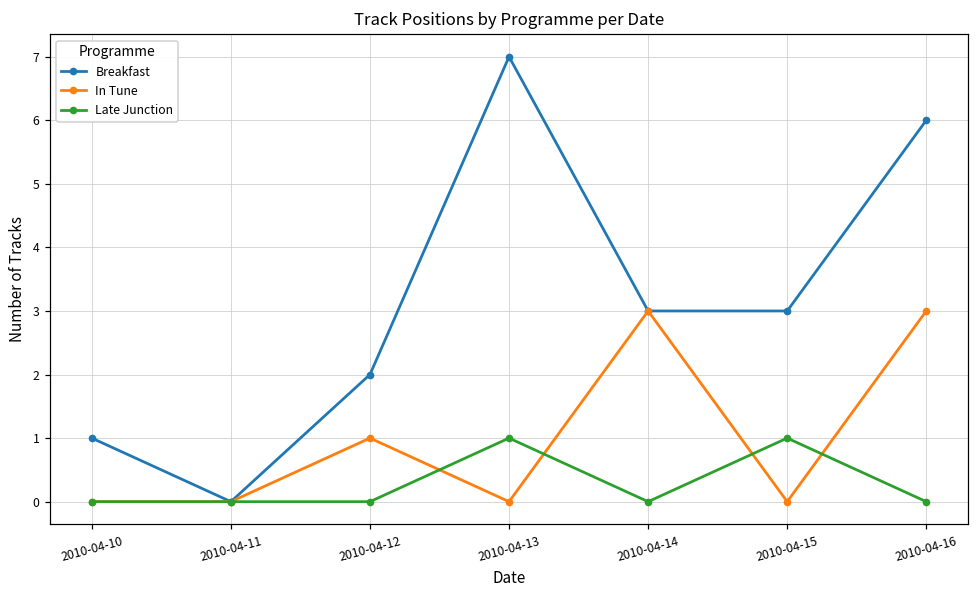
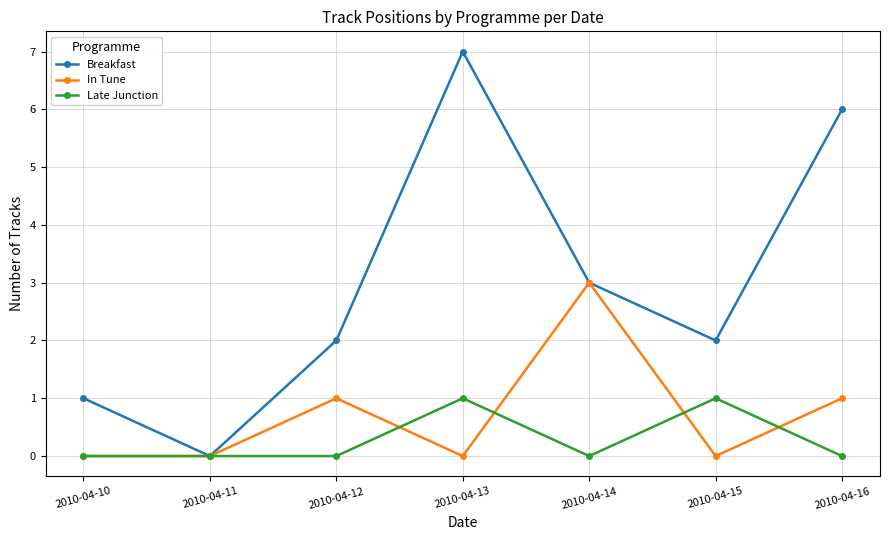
  {
    "Breakfast": {
      "2010-04-10": 1,
      "2010-04-12": 2,
      "2010-04-13": 7,
-     "2010-04-15": 3,
+     "2010-04-15": 2,
      "2010-04-16": 6
    },
    "In Tune": {
      "2010-04-12": 1,
      "2010-04-13": 0,
      "2010-04-15": 0,
-     "2010-04-16": 3
+     "2010-04-16": 1
    },
    "Late Junction": {
      "2010-04-12": 0,
      "2010-04-13": 1,
      "2010-04-14": 0,
      "2010-04-15": 1,
      "2010-04-16": 0
    }
  }
